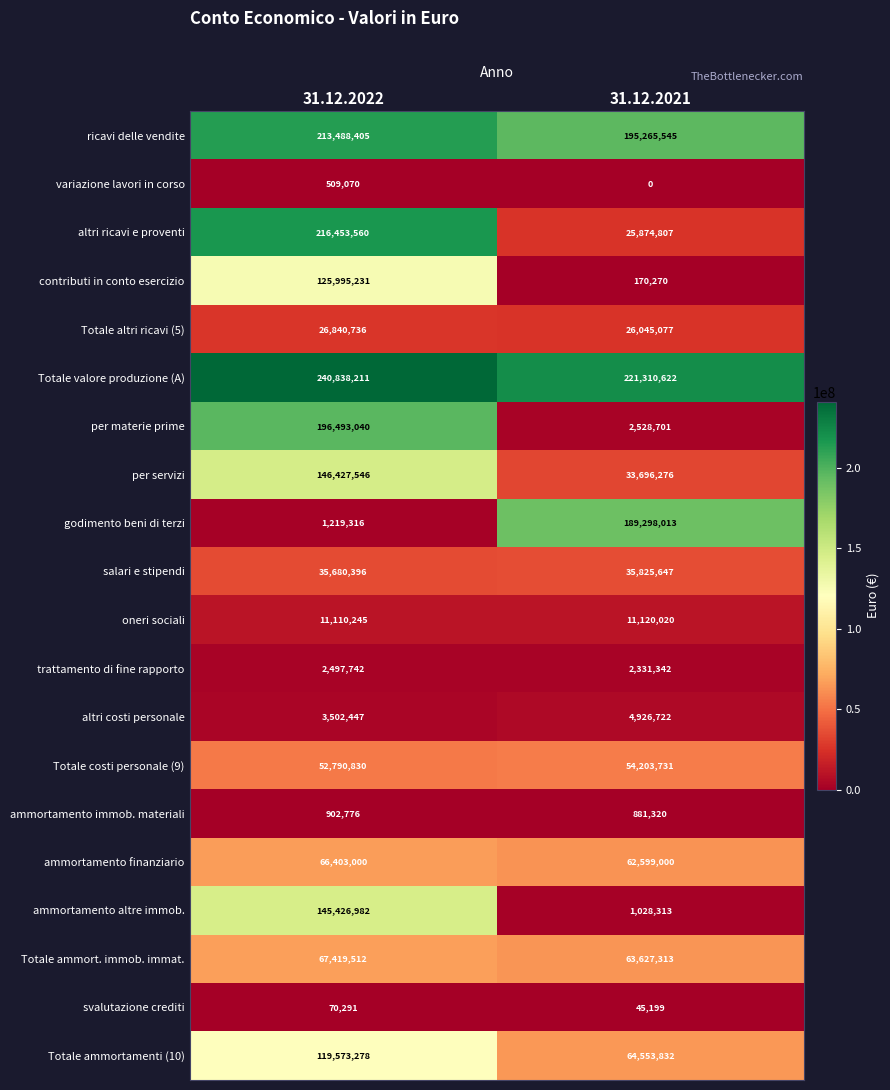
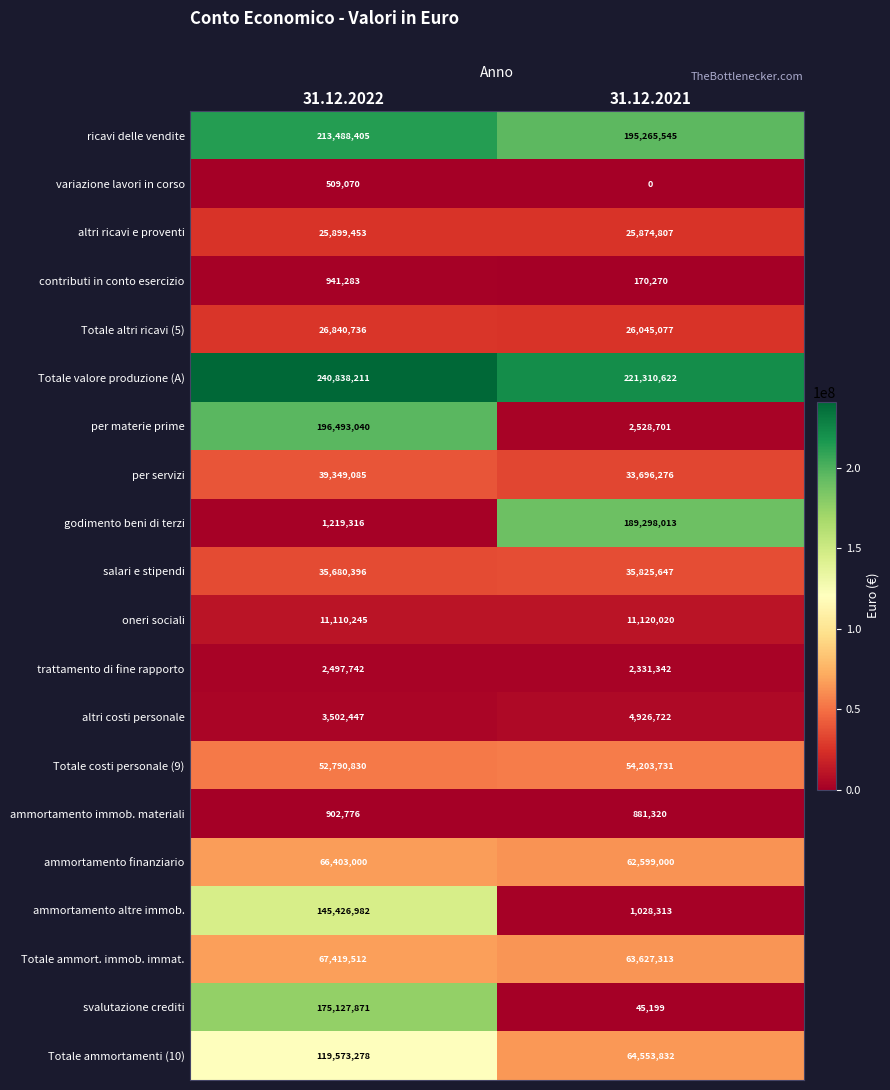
  {
    "ricavi delle vendite": {
      "31.12.2022": "213,488,405",
      "31.12.2021": "195,265,545"
    },
    "variazione lavori in corso": {
      "31.12.2022": "509,070",
      "31.12.2021": "0"
    },
    "altri ricavi e proventi": {
-     "31.12.2022": "216,453,560",
+     "31.12.2022": "25,899,453",
      "31.12.2021": "25,874,807"
    },
    "contributi in conto esercizio": {
-     "31.12.2022": "125,995,231",
+     "31.12.2022": "941,283",
      "31.12.2021": "170,270"
    },
    "Totale altri ricavi (5)": {
      "31.12.2022": "26,840,736",
      "31.12.2021": "26,045,077"
    },
    "Totale valore produzione (A)": {
      "31.12.2022": "240,838,211",
      "31.12.2021": "221,310,622"
    },
    "per materie prime": {
      "31.12.2022": "196,493,040",
      "31.12.2021": "2,528,701"
    },
    "per servizi": {
-     "31.12.2022": "146,427,546",
+     "31.12.2022": "39,349,085",
      "31.12.2021": "33,696,276"
    },
    "godimento beni di terzi": {
      "31.12.2022": "1,219,316",
      "31.12.2021": "189,298,013"
    },
    "salari e stipendi": {
      "31.12.2022": "35,680,396",
      "31.12.2021": "35,825,647"
    },
    "oneri sociali": {
      "31.12.2022": "11,110,245",
      "31.12.2021": "11,120,020"
    },
    "trattamento di fine rapporto": {
      "31.12.2022": "2,497,742",
      "31.12.2021": "2,331,342"
    },
    "altri costi personale": {
      "31.12.2022": "3,502,447",
      "31.12.2021": "4,926,722"
    },
    "Totale costi personale (9)": {
      "31.12.2022": "52,790,830",
      "31.12.2021": "54,203,731"
    },
    "ammortamento immob. materiali": {
      "31.12.2022": "902,776",
      "31.12.2021": "881,320"
    },
    "ammortamento finanziario": {
      "31.12.2022": "66,403,000",
      "31.12.2021": "62,599,000"
    },
    "ammortamento altre immob.": {
      "31.12.2022": "145,426,982",
      "31.12.2021": "1,028,313"
    },
    "Totale ammort. immob. immat.": {
      "31.12.2022": "67,419,512",
      "31.12.2021": "63,627,313"
    },
    "svalutazione crediti": {
-     "31.12.2022": "70,291",
+     "31.12.2022": "175,127,871",
      "31.12.2021": "45,199"
    },
    "Totale ammortamenti (10)": {
      "31.12.2022": "119,573,278",
      "31.12.2021": "64,553,832"
    }
  }
